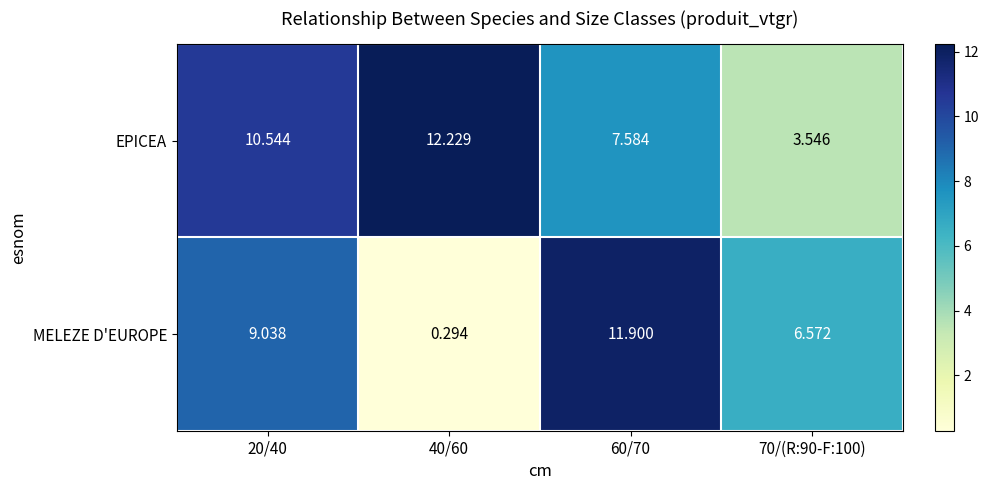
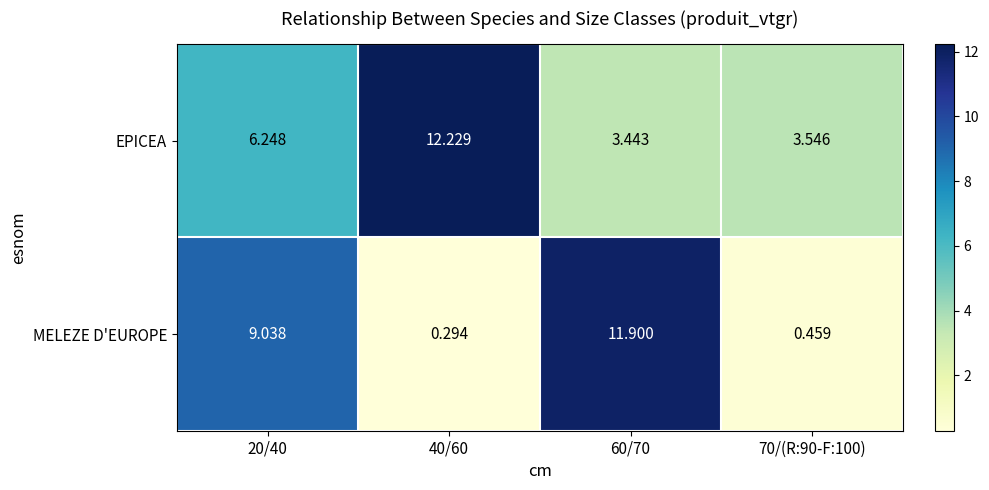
  {
    "EPICEA": {
-     "20/40": 10.544,
+     "20/40": 6.248,
      "40/60": 12.229,
-     "60/70": 7.584,
+     "60/70": 3.443,
      "70/(R:90-F:100)": 3.546
    },
    "MELEZE D'EUROPE": {
      "20/40": 9.038,
      "40/60": 0.294,
      "60/70": 11.900,
-     "70/(R:90-F:100)": 6.572
+     "70/(R:90-F:100)": 0.459
    }
  }
